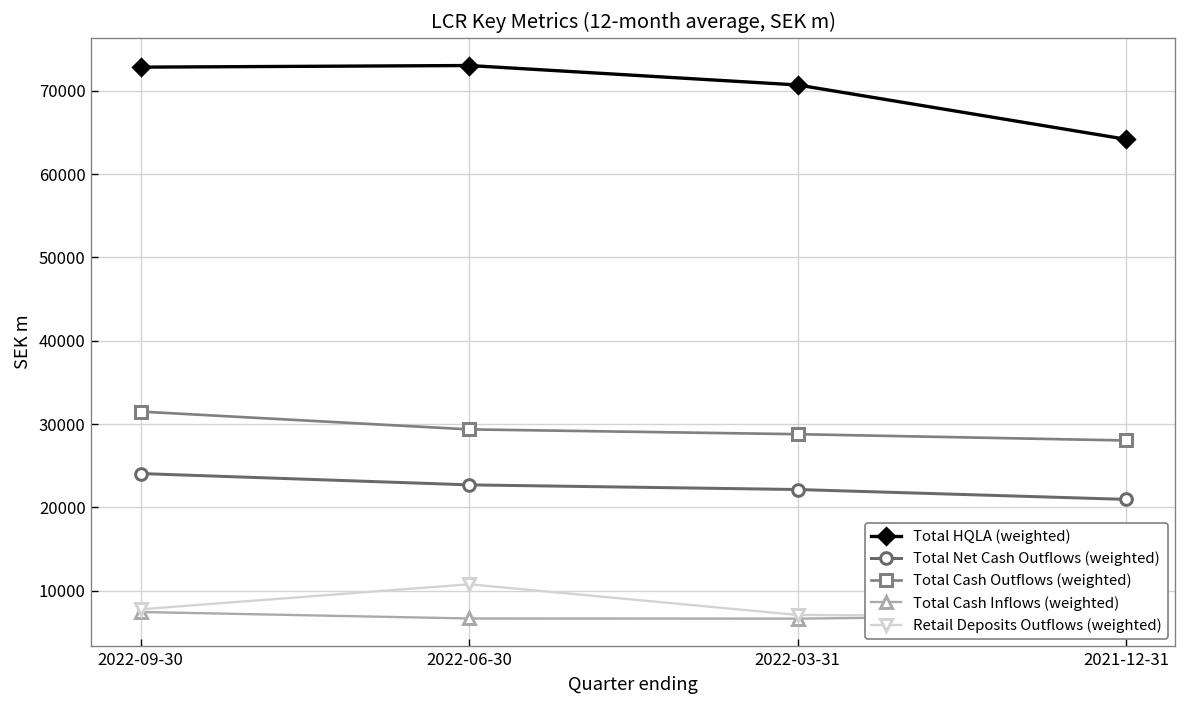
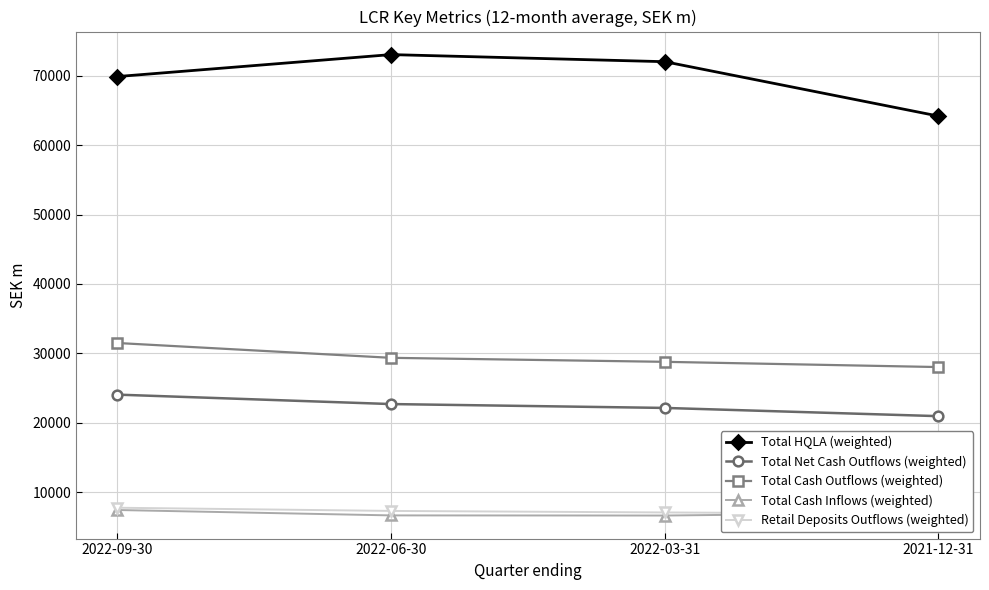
  {
    "Total HQLA (weighted)": {
-     "2022-09-30": 73000,
+     "2022-09-30": 70000,
      "2022-06-30": 73000,
-     "2022-03-31": 71000,
+     "2022-03-31": 72000,
      "2021-12-31": 64000
    },
    "Total Cash Inflows (weighted)": {
      "2022-06-30": 7000,
      "2022-03-31": 7000
    },
    "Retail Deposits Outflows (weighted)": {
-     "2022-06-30": 11000,
+     "2022-06-30": 7000,
      "2022-03-31": 7000
    }
  }
